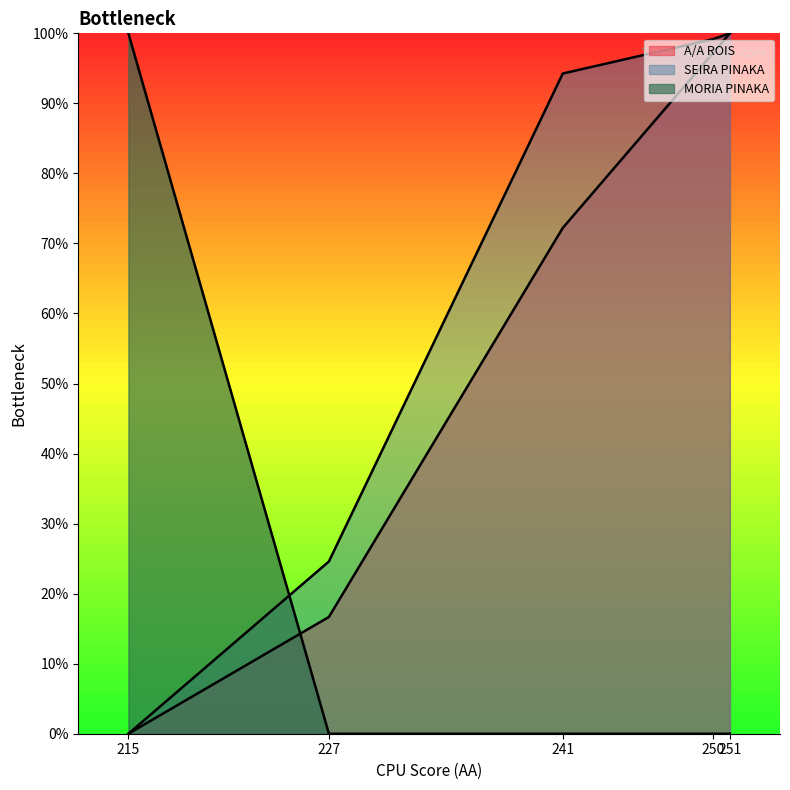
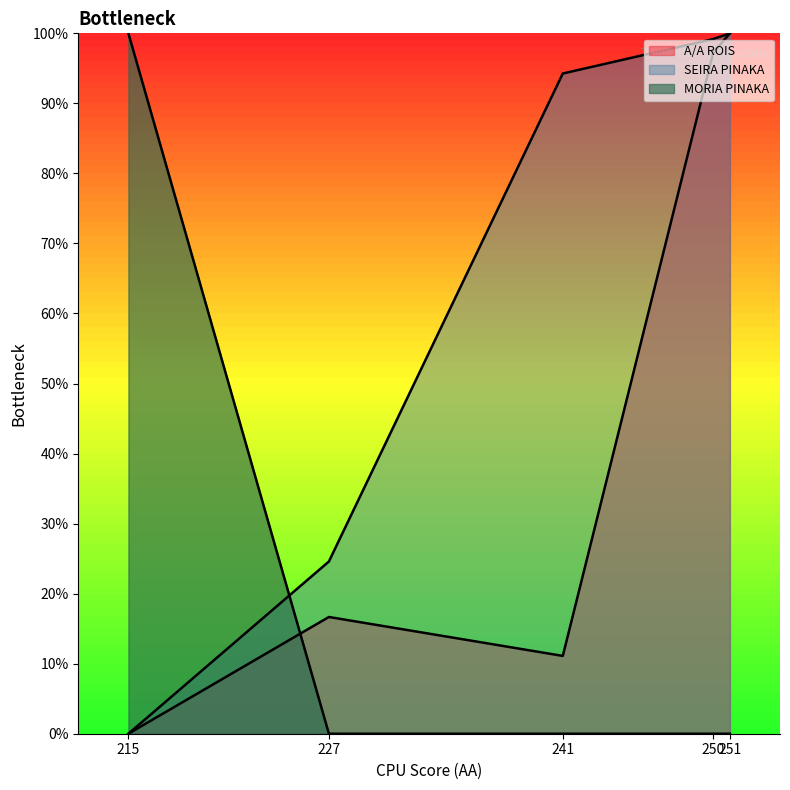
  {
    "A/A ROIS": {
      "227": "17%",
-     "241": "72%"
+     "241": "11%"
    },
    "SEIRA PINAKA": {
      "227": "25%",
      "241": "94%"
    },
    "MORIA PINAKA": {
      "215": "100%",
      "227": "0%",
      "241": "0%"
    }
  }
